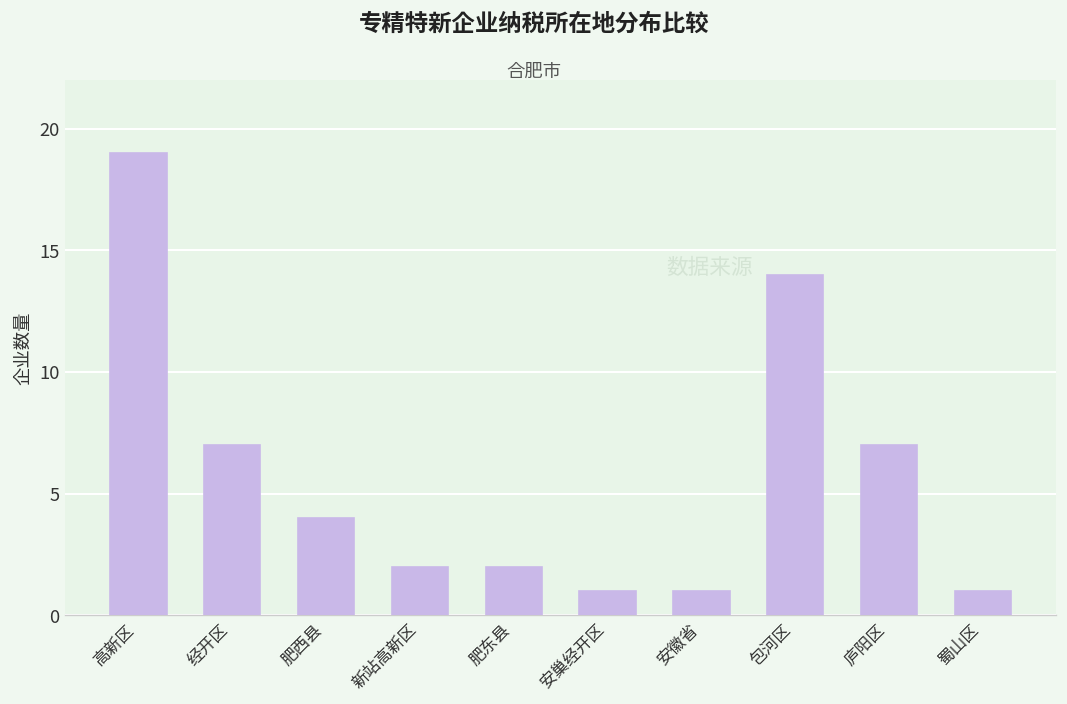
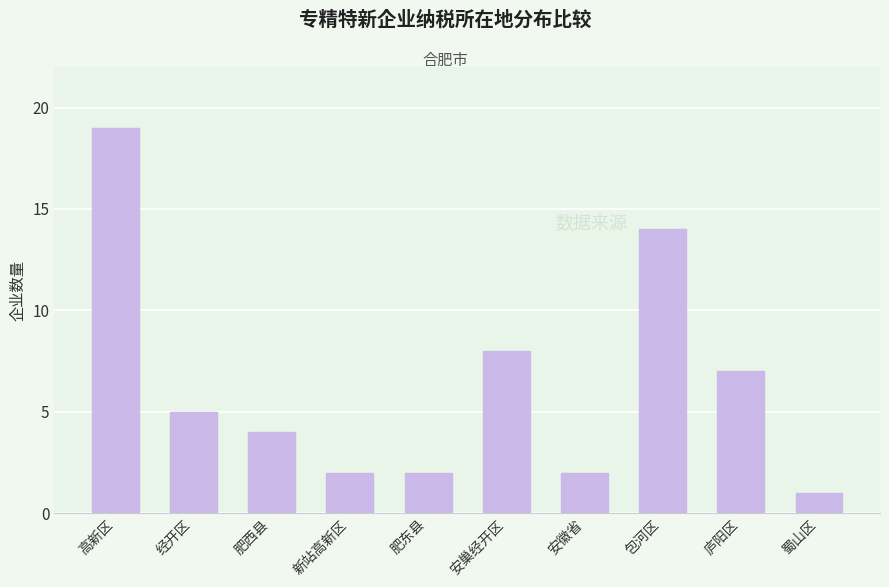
  {
    "高新区": 19,
-   "经开区": 7,
+   "经开区": 5,
    "肥西县": 4,
    "新站高新区": 2,
    "肥东县": 2,
-   "安巢经开区": 1,
-   "安徽省": 1,
+   "安巢经开区": 8,
+   "安徽省": 2,
    "包河区": 14,
    "庐阳区": 7,
    "蜀山区": 1
  }
